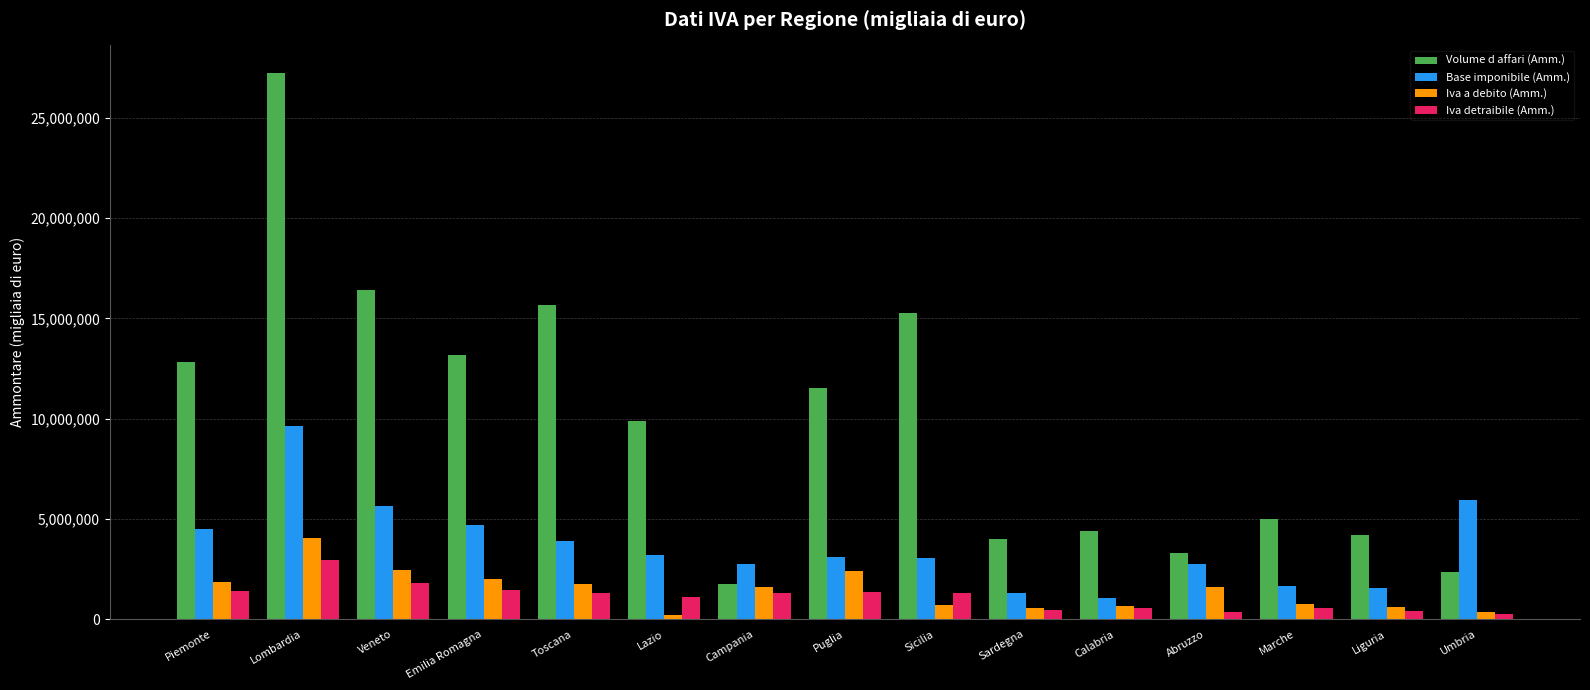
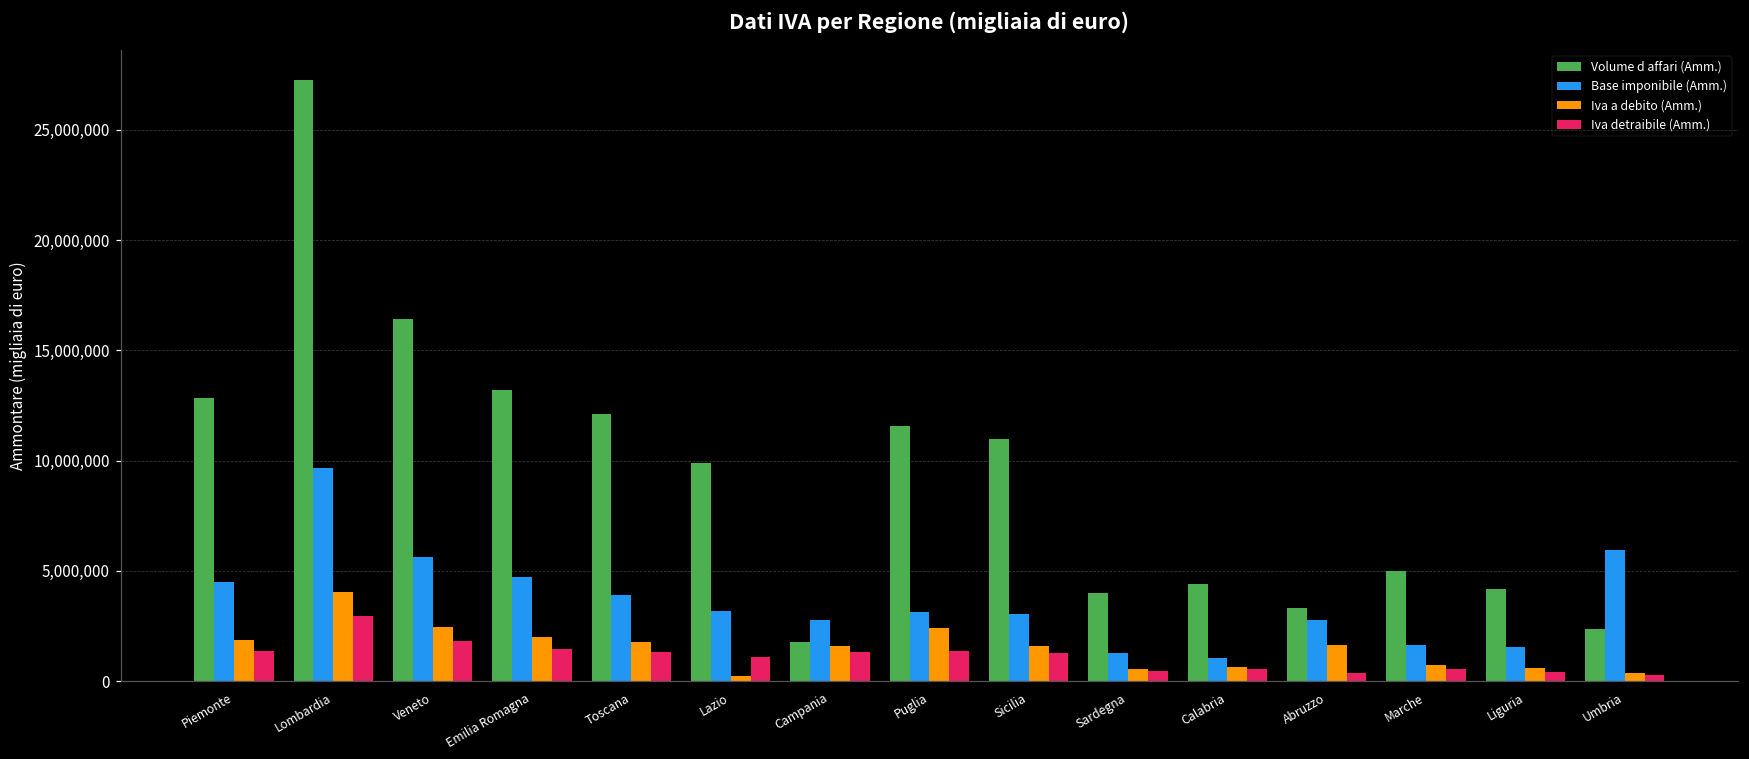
  {
    "Volume d affari (Amm.)": {
      "Piemonte": "12,900,000",
      "Lombardia": "27,300,000",
      "Veneto": "16,400,000",
      "Emilia Romagna": "13,200,000",
-     "Toscana": "15,600,000",
+     "Toscana": "12,100,000",
      "Lazio": "9,900,000",
      "Campania": "1,800,000",
      "Puglia": "11,500,000",
-     "Sicilia": "15,300,000",
+     "Sicilia": "11,000,000",
      "Sardegna": "4,000,000",
      "Calabria": "4,400,000",
      "Abruzzo": "3,300,000",
      "Marche": "5,000,000",
      "Liguria": "4,200,000",
      "Umbria": "2,400,000"
    },
    "Base imponibile (Amm.)": {
      "Piemonte": "4,500,000",
      "Lombardia": "9,600,000",
      "Veneto": "5,600,000",
      "Emilia Romagna": "4,700,000",
      "Toscana": "3,900,000",
      "Lazio": "3,200,000",
      "Campania": "2,800,000",
      "Puglia": "3,100,000",
      "Sicilia": "3,100,000",
      "Sardegna": "1,300,000",
      "Calabria": "1,100,000",
      "Abruzzo": "2,800,000",
      "Marche": "1,700,000",
      "Liguria": "1,500,000",
      "Umbria": "5,900,000"
    },
    "Iva a debito (Amm.)": {
      "Piemonte": "1,900,000",
      "Lombardia": "4,000,000",
      "Veneto": "2,400,000",
      "Emilia Romagna": "2,000,000",
      "Toscana": "1,800,000",
      "Lazio": "200,000",
      "Campania": "1,600,000",
      "Puglia": "2,400,000",
-     "Sicilia": "700,000",
+     "Sicilia": "1,600,000",
      "Sardegna": "600,000",
      "Calabria": "600,000",
      "Abruzzo": "1,600,000",
      "Marche": "700,000",
      "Liguria": "600,000",
      "Umbria": "400,000"
    },
    "Iva detraibile (Amm.)": {
      "Piemonte": "1,400,000",
      "Lombardia": "3,000,000",
      "Veneto": "1,800,000",
      "Emilia Romagna": "1,400,000",
      "Toscana": "1,300,000",
      "Lazio": "1,100,000",
      "Campania": "1,300,000",
      "Puglia": "1,400,000",
      "Sicilia": "1,300,000",
      "Sardegna": "500,000",
      "Calabria": "600,000",
      "Abruzzo": "400,000",
      "Marche": "600,000",
      "Liguria": "400,000",
      "Umbria": "300,000"
    }
  }
